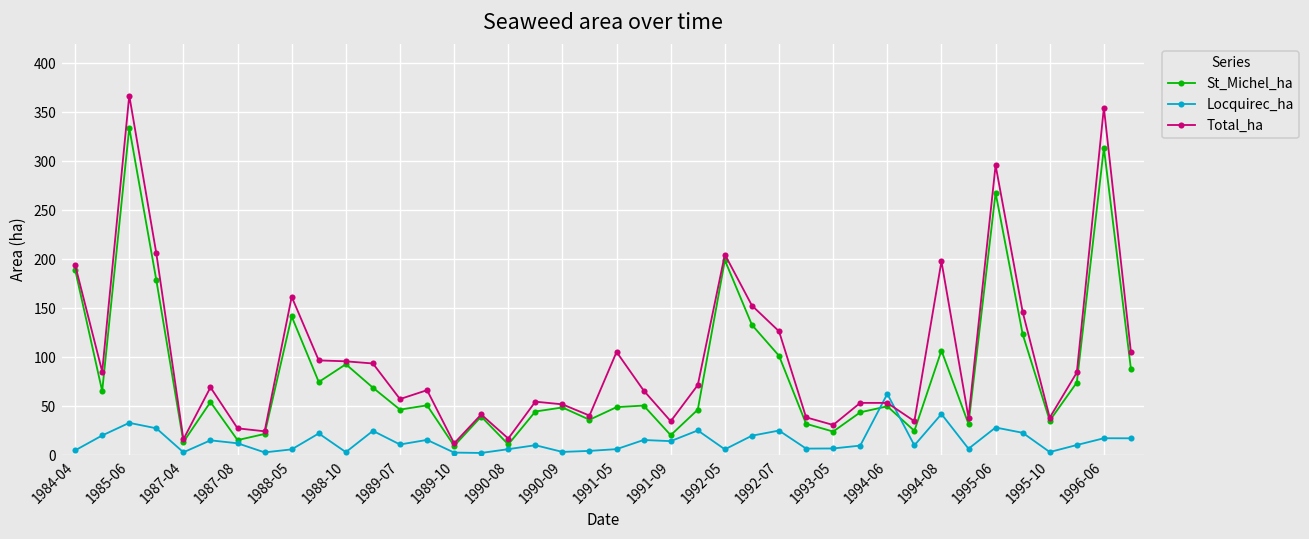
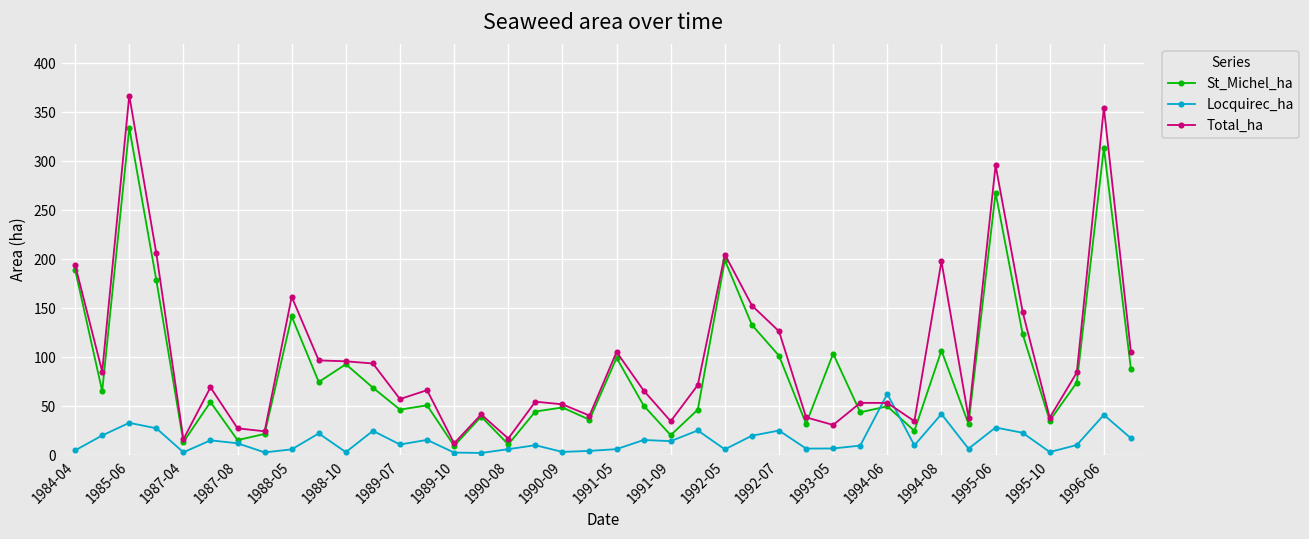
  {
    "St_Michel_ha": {
      "1984-04": 190,
      "1985-06": 330,
      "1987-08": 20,
      "1988-05": 140,
      "1988-10": 90,
      "1989-07": 50,
      "1990-08": 10,
      "1990-09": 50,
-     "1991-05": 50,
+     "1991-05": 100,
      "1991-09": 20,
      "1992-05": 200,
      "1992-07": 100,
-     "1993-05": 20,
+     "1993-05": 100,
      "1994-06": 50,
      "1994-08": 110,
      "1995-06": 270,
      "1995-10": 40,
      "1996-06": 310
    },
    "Locquirec_ha": {
      "1984-04": 0,
      "1985-06": 30,
      "1987-04": 0,
      "1987-08": 10,
      "1988-05": 10,
      "1988-10": 0,
      "1989-07": 10,
      "1989-10": 0,
      "1990-08": 10,
      "1990-09": 0,
      "1991-05": 10,
      "1991-09": 10,
      "1992-05": 10,
      "1992-07": 30,
      "1993-05": 10,
      "1994-06": 60,
      "1994-08": 40,
      "1995-06": 30,
      "1995-10": 0,
-     "1996-06": 20
+     "1996-06": 40
    },
    "Total_ha": {
      "1984-04": 190,
      "1985-06": 370,
      "1987-08": 30,
      "1988-05": 160,
      "1988-10": 100,
      "1989-07": 60,
      "1990-08": 20,
      "1990-09": 50,
      "1991-05": 110,
      "1991-09": 30,
      "1992-05": 200,
      "1992-07": 130,
      "1993-05": 30,
      "1994-06": 50,
      "1994-08": 200,
      "1995-06": 300,
      "1995-10": 40,
      "1996-06": 350
    }
  }
